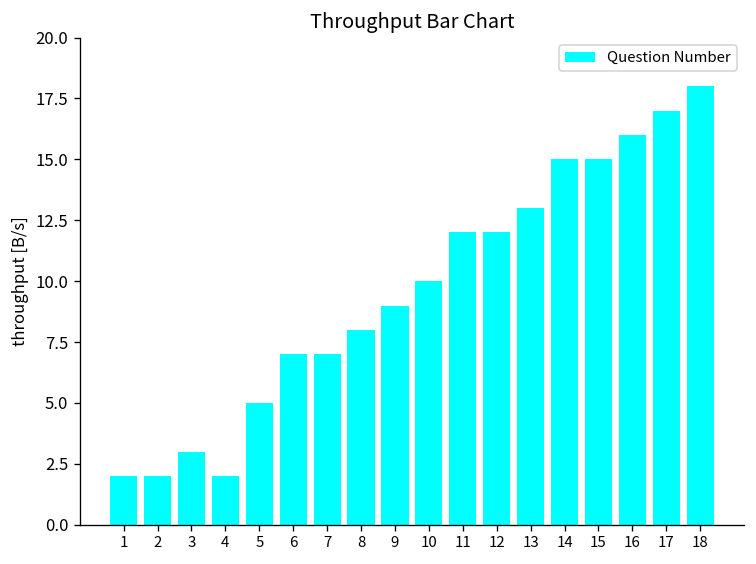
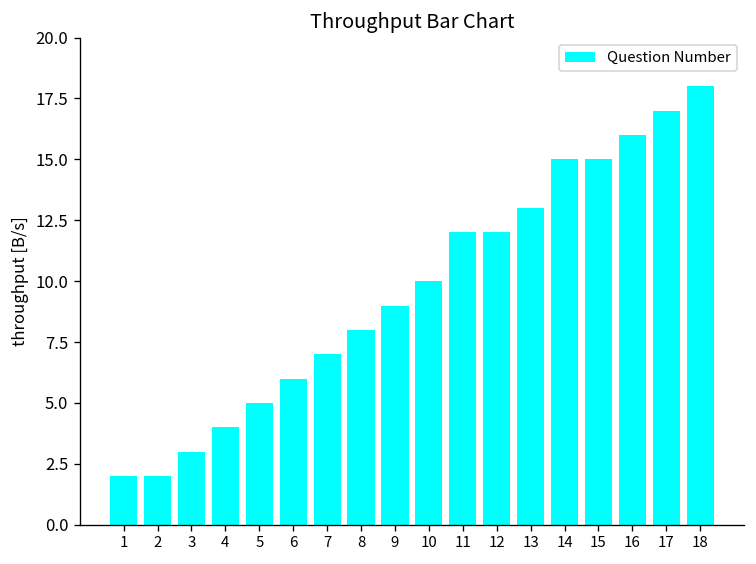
  {
    "1": 2,
    "2": 2,
    "3": 3,
-   "4": 2,
+   "4": 4,
    "5": 5,
-   "6": 7,
+   "6": 6,
    "7": 7,
    "8": 8,
    "9": 9,
    "10": 10,
    "11": 12,
    "12": 12,
    "13": 13,
    "14": 15,
    "15": 15,
    "16": 16,
    "17": 17,
    "18": 18
  }
